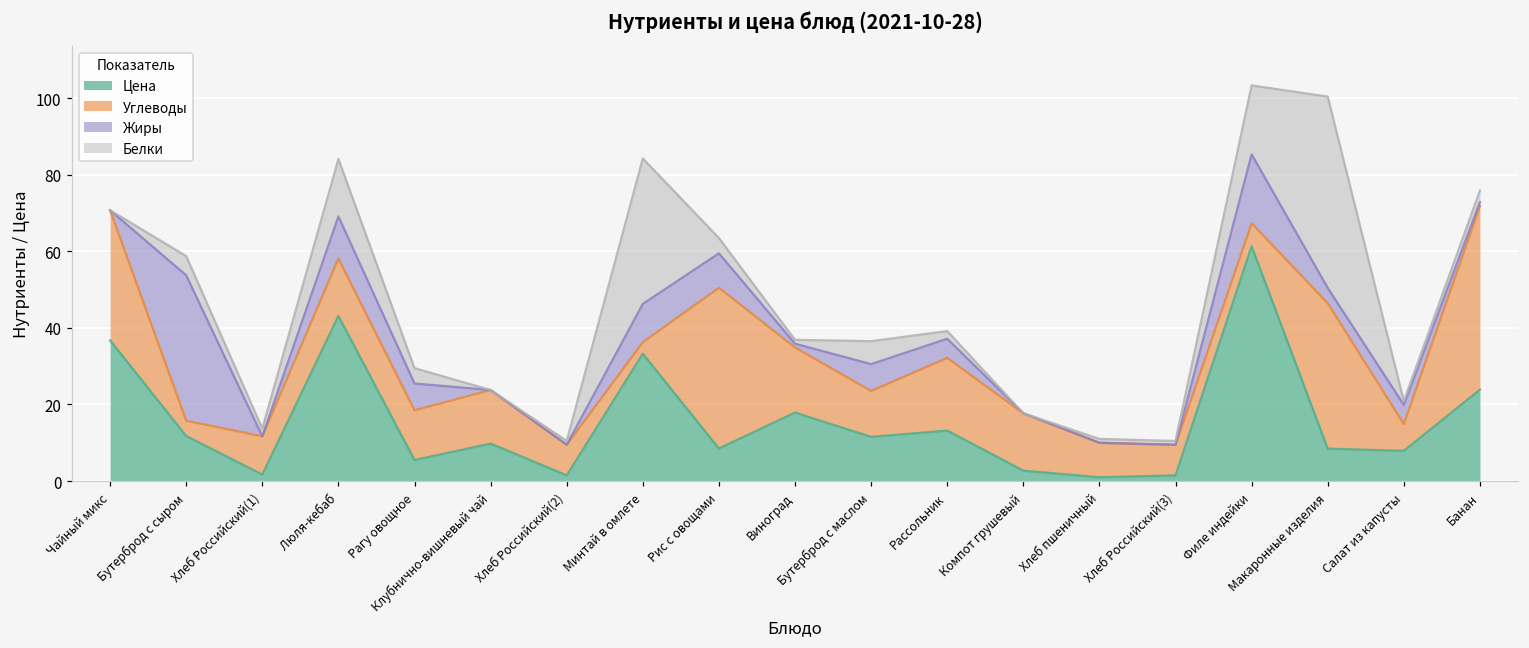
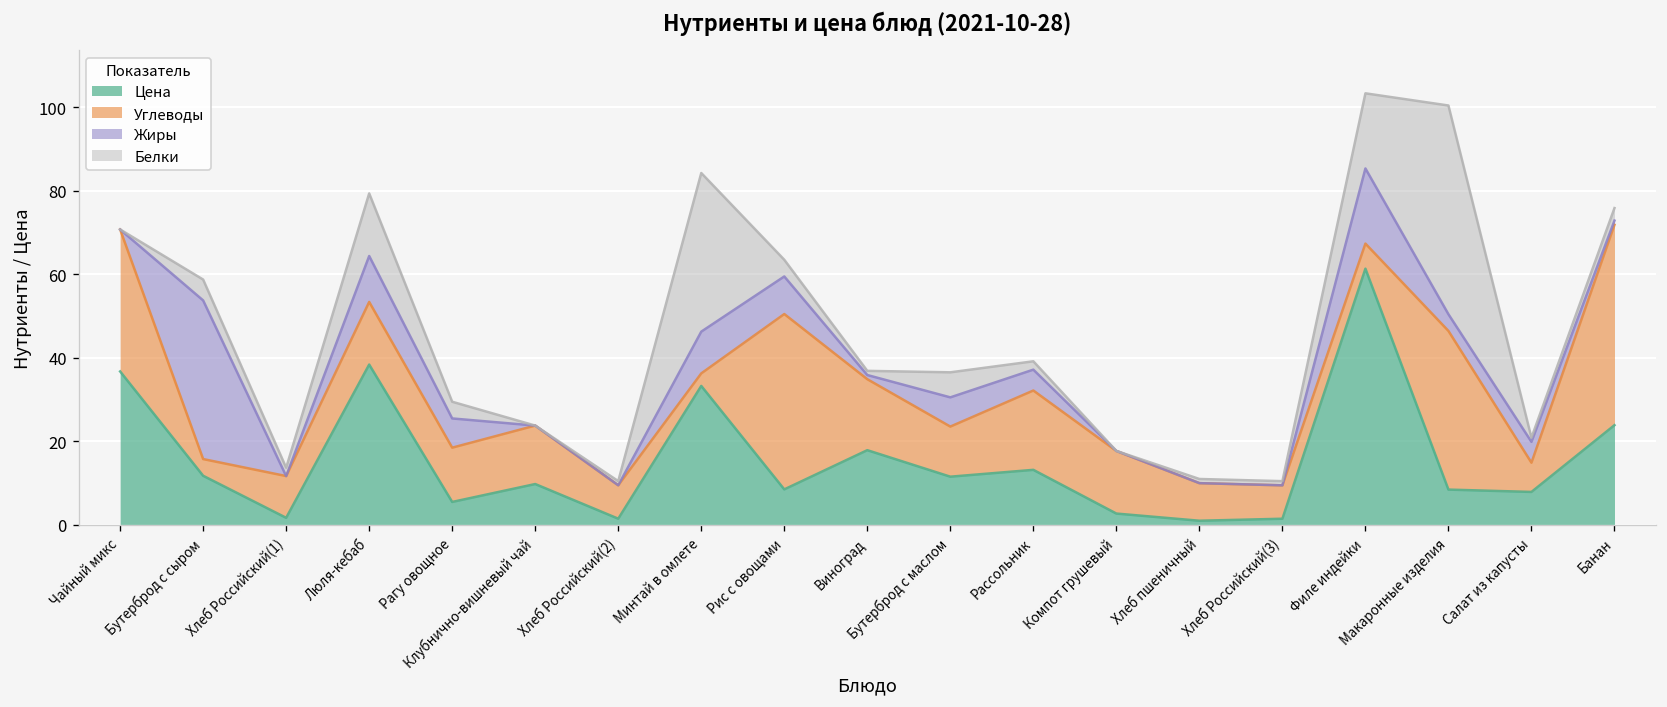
  {
    "Цена": {
      "Чайный микс": 37,
      "Бутерброд с сыром": 12,
      "Хлеб Российский(1)": 2,
-     "Люля-кебаб": 43,
+     "Люля-кебаб": 38,
      "Рагу овощное": 5,
      "Клубнично-вишневый чай": 10,
      "Хлеб Российский(2)": 1,
      "Минтай в омлете": 33,
      "Рис с овощами": 8,
      "Виноград": 18,
      "Бутерброд с маслом": 12,
      "Рассольник": 13,
      "Компот грушевый": 3,
      "Хлеб пшеничный": 1,
      "Хлеб Российский(3)": 1,
      "Филе индейки": 61,
      "Макаронные изделия": 8,
      "Салат из капусты": 8,
      "Банан": 24
    },
    "Углеводы": {
      "Бутерброд с сыром": 4,
      "Люля-кебаб": 15,
      "Рагу овощное": 13,
      "Минтай в омлете": 3,
      "Рис с овощами": 42,
      "Виноград": 17,
      "Бутерброд с маслом": 12,
      "Рассольник": 19,
      "Филе индейки": 6,
      "Макаронные изделия": 38,
      "Салат из капусты": 7,
      "Банан": 48
    },
    "Жиры": {
      "Бутерброд с сыром": 38,
      "Люля-кебаб": 11,
      "Рагу овощное": 7,
      "Минтай в омлете": 10,
      "Рис с овощами": 9,
      "Виноград": 1,
      "Бутерброд с маслом": 7,
      "Рассольник": 5,
      "Филе индейки": 18,
      "Макаронные изделия": 4,
      "Салат из капусты": 5,
      "Банан": 1
    },
    "Белки": {
      "Бутерброд с сыром": 5,
      "Хлеб Российский(1)": 2,
      "Люля-кебаб": 15,
      "Рагу овощное": 4,
      "Хлеб Российский(2)": 1,
      "Минтай в омлете": 38,
      "Рис с овощами": 4,
      "Виноград": 1,
      "Бутерброд с маслом": 6,
      "Рассольник": 2,
      "Хлеб пшеничный": 1,
      "Хлеб Российский(3)": 1,
      "Филе индейки": 18,
      "Макаронные изделия": 50,
      "Салат из капусты": 1,
      "Банан": 3
    }
  }
